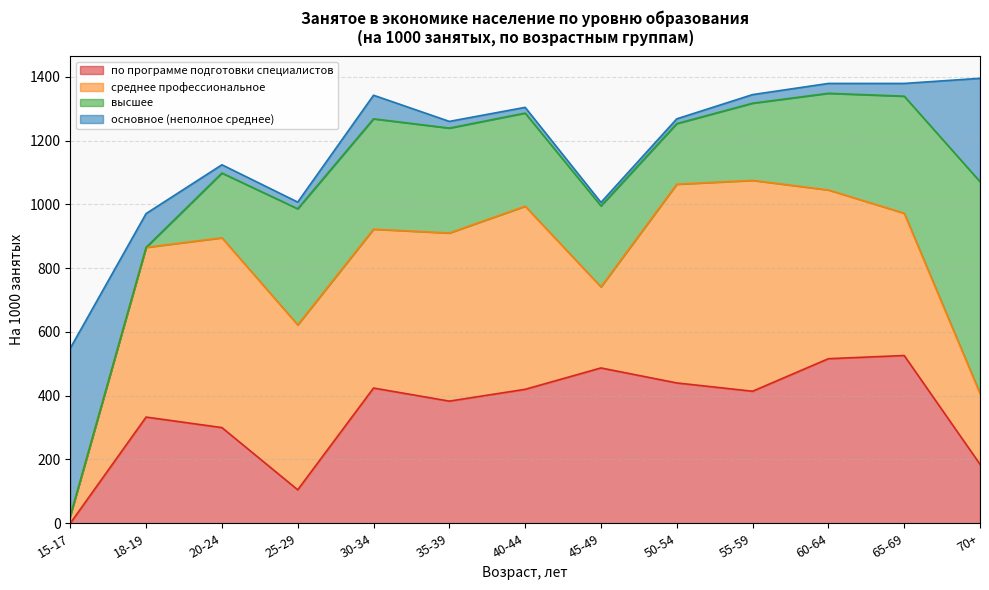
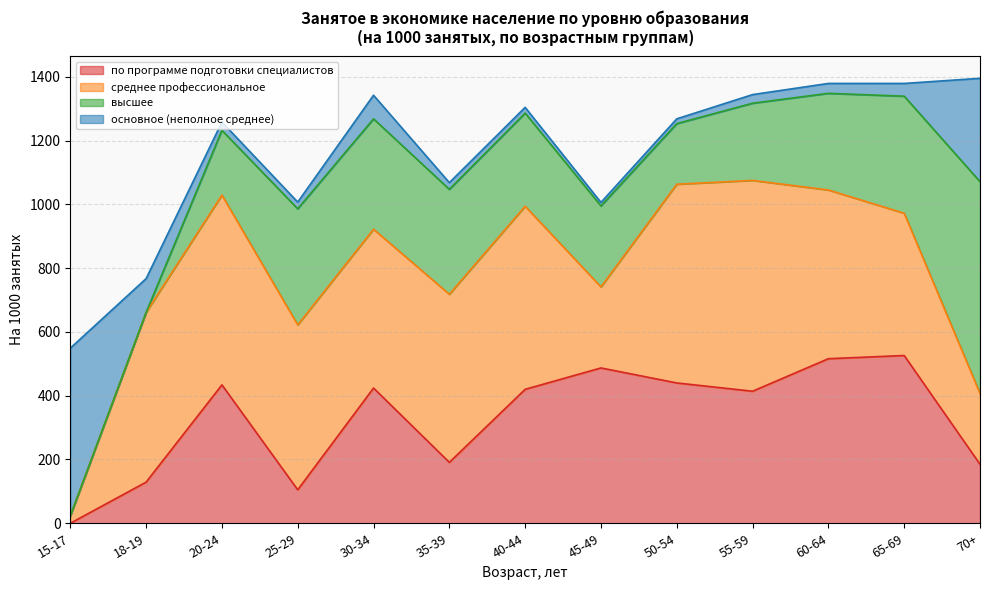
  {
    "по программе подготовки специалистов": {
      "15-17": 0,
-     "18-19": 330,
-     "20-24": 300,
+     "18-19": 130,
+     "20-24": 430,
      "25-29": 110,
      "30-34": 420,
-     "35-39": 380,
+     "35-39": 190,
      "40-44": 420,
      "45-49": 490,
      "50-54": 440,
      "55-59": 410,
      "60-64": 520,
      "65-69": 530,
      "70+": 190
    },
    "среднее профессиональное": {
      "20-24": 600,
      "25-29": 520,
      "30-34": 500,
      "35-39": 530,
      "40-44": 570,
      "45-49": 250,
      "50-54": 620,
      "55-59": 660,
      "60-64": 530,
      "65-69": 450,
      "70+": 220
    },
    "высшее": {
      "20-24": 200,
      "25-29": 360,
      "30-34": 350,
      "35-39": 330,
      "40-44": 290,
      "45-49": 250,
      "50-54": 190,
      "55-59": 240,
      "60-64": 300,
      "65-69": 370,
      "70+": 660
    },
    "основное (неполное среднее)": {
      "15-17": 530,
      "18-19": 110,
      "25-29": 20,
      "30-34": 70,
      "35-39": 20,
      "40-44": 20,
      "45-49": 10,
      "50-54": 20,
      "55-59": 30,
      "60-64": 30,
      "65-69": 40,
      "70+": 320
    }
  }
